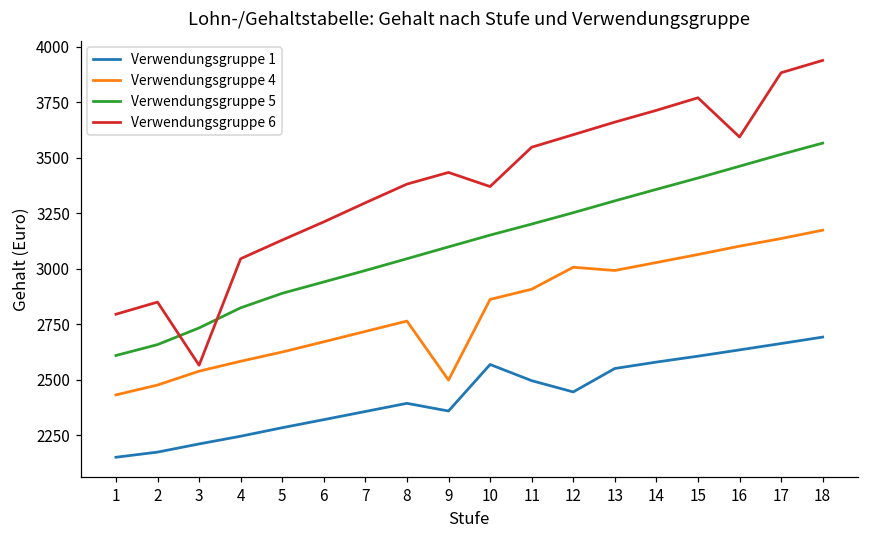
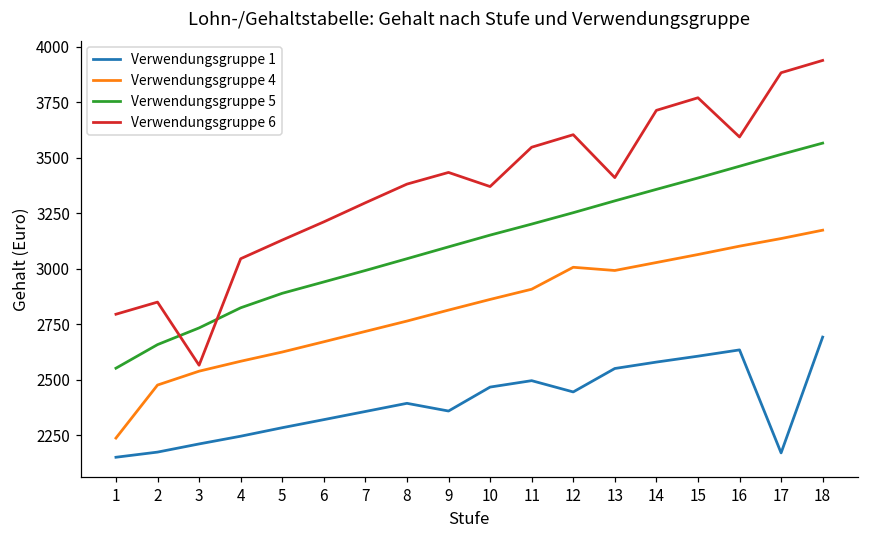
  {
    "Verwendungsgruppe 1": {
      "1": 2150,
      "2": 2170,
      "3": 2210,
      "4": 2240,
      "5": 2280,
      "6": 2320,
      "7": 2360,
      "8": 2390,
      "9": 2360,
-     "10": 2570,
+     "10": 2470,
      "11": 2500,
      "12": 2440,
      "13": 2550,
      "14": 2580,
      "15": 2610,
      "16": 2630,
-     "17": 2660,
+     "17": 2170,
      "18": 2690
    },
    "Verwendungsgruppe 4": {
-     "1": 2430,
+     "1": 2240,
      "2": 2480,
      "3": 2540,
      "4": 2580,
      "5": 2620,
      "6": 2670,
      "7": 2720,
      "8": 2760,
-     "9": 2500,
+     "9": 2810,
      "10": 2860,
      "11": 2910,
      "12": 3010,
      "13": 2990,
      "14": 3030,
      "15": 3060,
      "16": 3100,
      "17": 3140,
      "18": 3170
    },
    "Verwendungsgruppe 5": {
-     "1": 2610,
+     "1": 2550,
      "2": 2660,
      "3": 2730,
      "4": 2820,
      "5": 2890,
      "6": 2940,
      "7": 2990,
      "8": 3040,
      "9": 3100,
      "10": 3150,
      "11": 3200,
      "12": 3250,
      "13": 3310,
      "14": 3360,
      "15": 3410,
      "16": 3460,
      "17": 3510,
      "18": 3570
    },
    "Verwendungsgruppe 6": {
      "1": 2790,
      "2": 2850,
      "3": 2560,
      "4": 3040,
      "5": 3130,
      "6": 3210,
      "7": 3300,
      "8": 3380,
      "9": 3430,
      "10": 3370,
      "11": 3550,
      "12": 3600,
-     "13": 3660,
+     "13": 3410,
      "14": 3710,
      "15": 3770,
      "16": 3590,
      "17": 3880,
      "18": 3940
    }
  }
